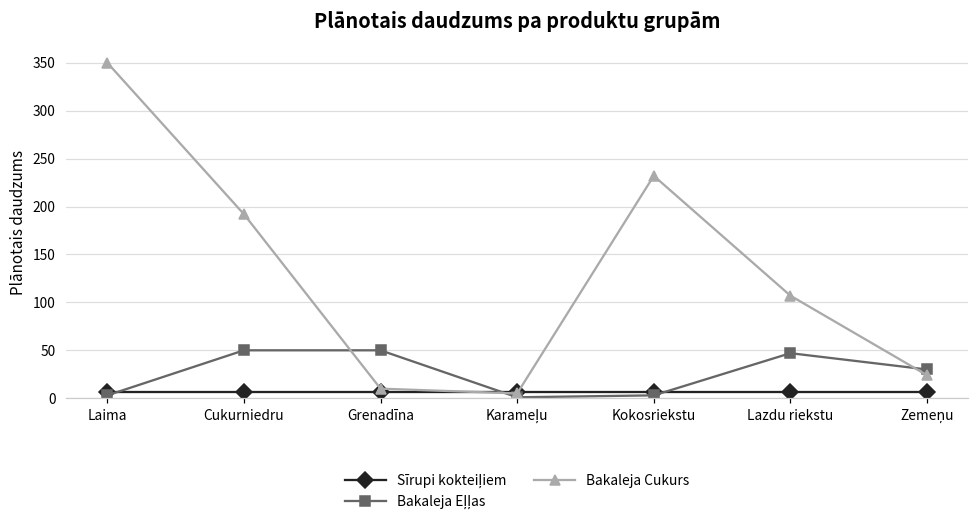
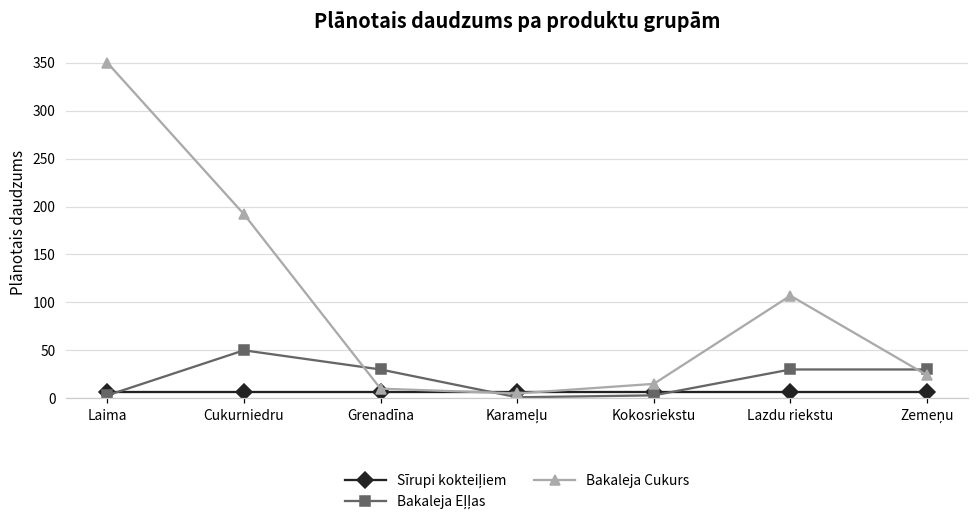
  {
    "Sīrupi kokteiļiem": {
      "Laima": 10,
      "Cukurniedru": 10,
      "Grenadīna": 10,
      "Kokosriekstu": 10,
      "Lazdu riekstu": 10,
      "Zemeņu": 10
    },
    "Bakaleja Eļļas": {
      "Laima": 0,
      "Cukurniedru": 50,
-     "Grenadīna": 50,
+     "Grenadīna": 30,
      "Karameļu": 0,
      "Kokosriekstu": 0,
-     "Lazdu riekstu": 50,
+     "Lazdu riekstu": 30,
      "Zemeņu": 30
    },
    "Bakaleja Cukurs": {
      "Laima": 350,
      "Cukurniedru": 190,
      "Grenadīna": 10,
-     "Kokosriekstu": 230,
+     "Kokosriekstu": 20,
      "Lazdu riekstu": 110,
      "Zemeņu": 20
    }
  }
